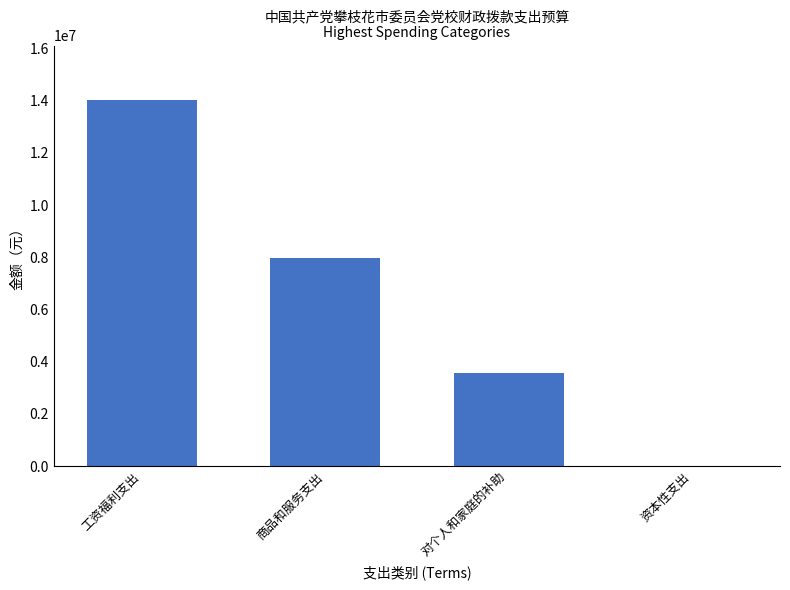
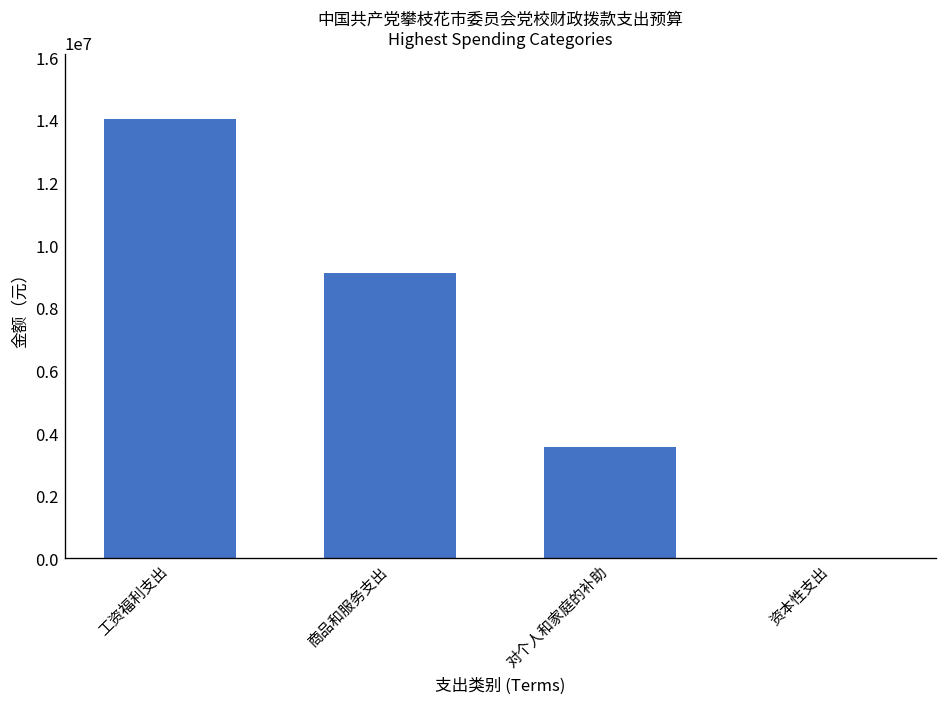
  {
    "工资福利支出": 14000000,
-   "商品和服务支出": 8000000,
+   "商品和服务支出": 9100000,
    "对个人和家庭的补助": 3600000
  }
